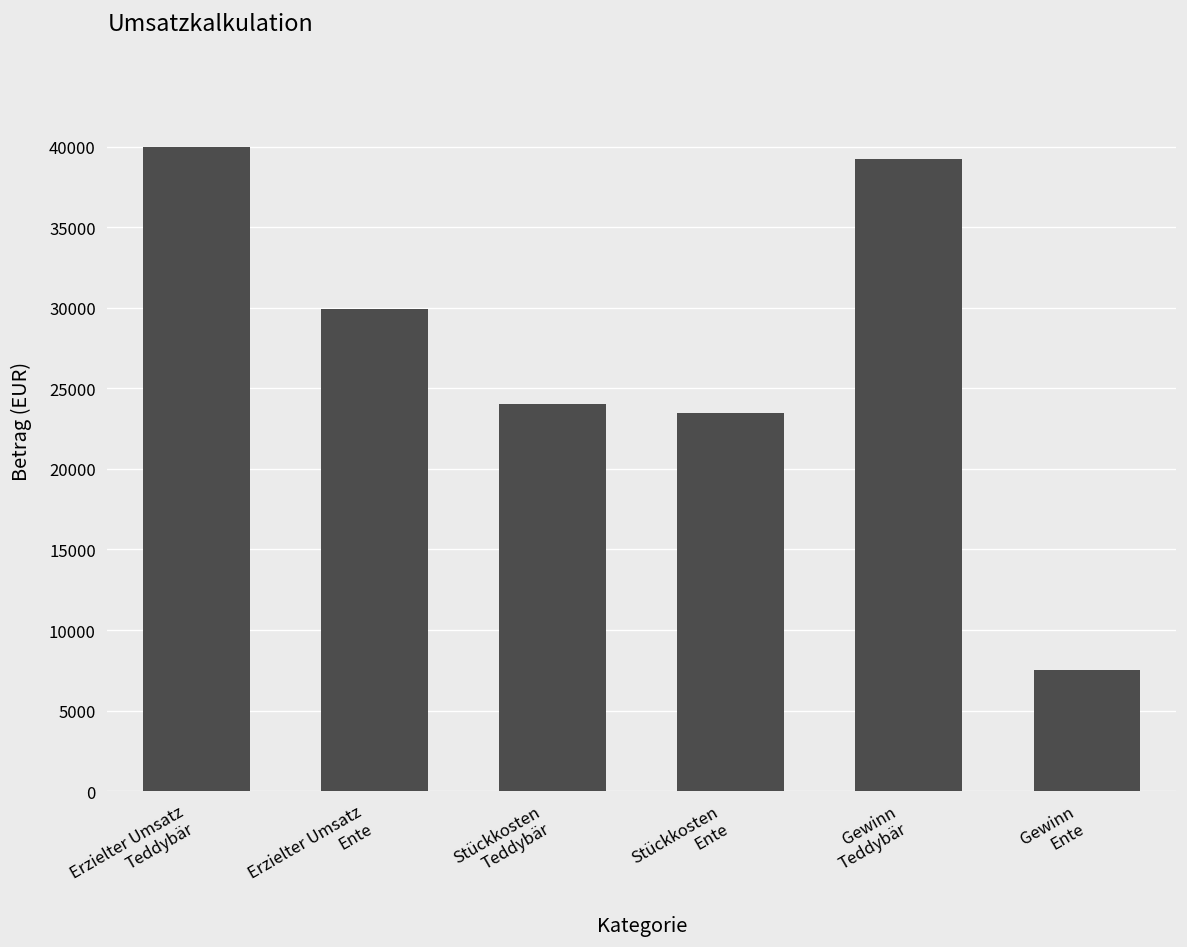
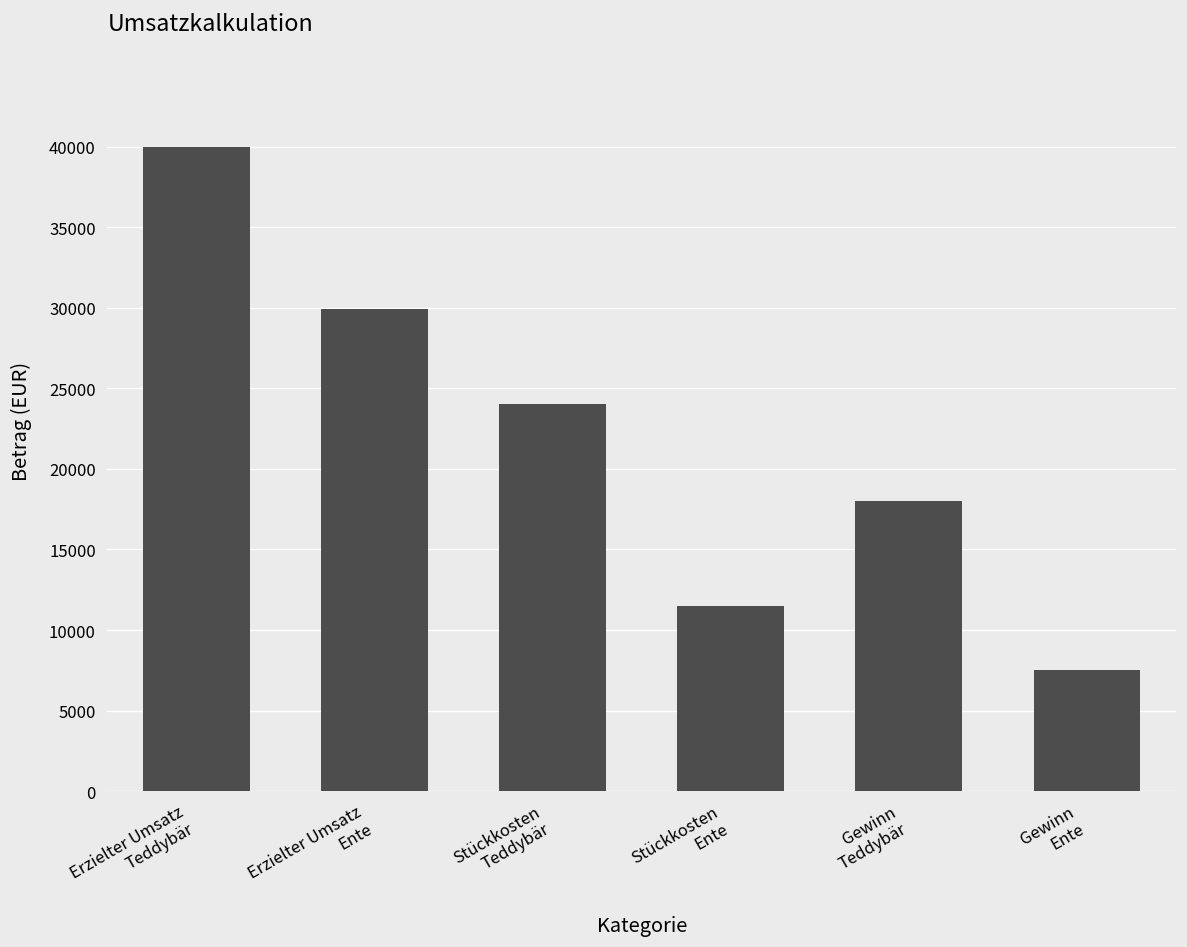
  {
    "Erzielter Umsatz Teddybär": 40000,
    "Erzielter Umsatz Ente": 30000,
    "Stückkosten Teddybär": 24000,
-   "Stückkosten Ente": 23500,
-   "Gewinn Teddybär": 39200,
+   "Stückkosten Ente": 11500,
+   "Gewinn Teddybär": 18000,
    "Gewinn Ente": 7500
  }
